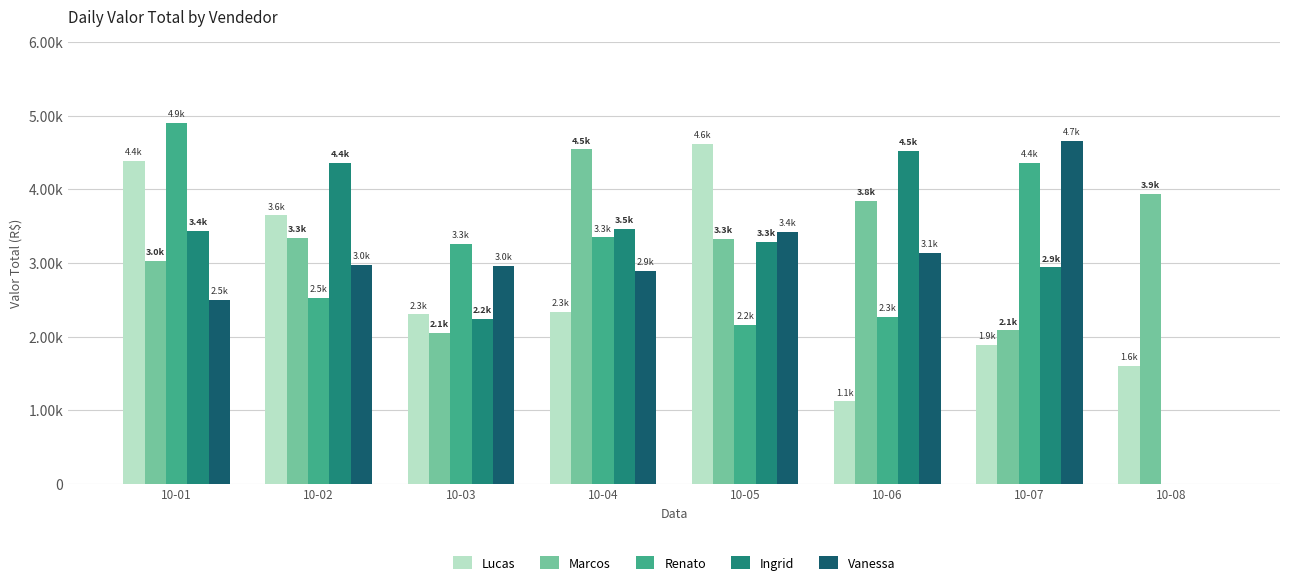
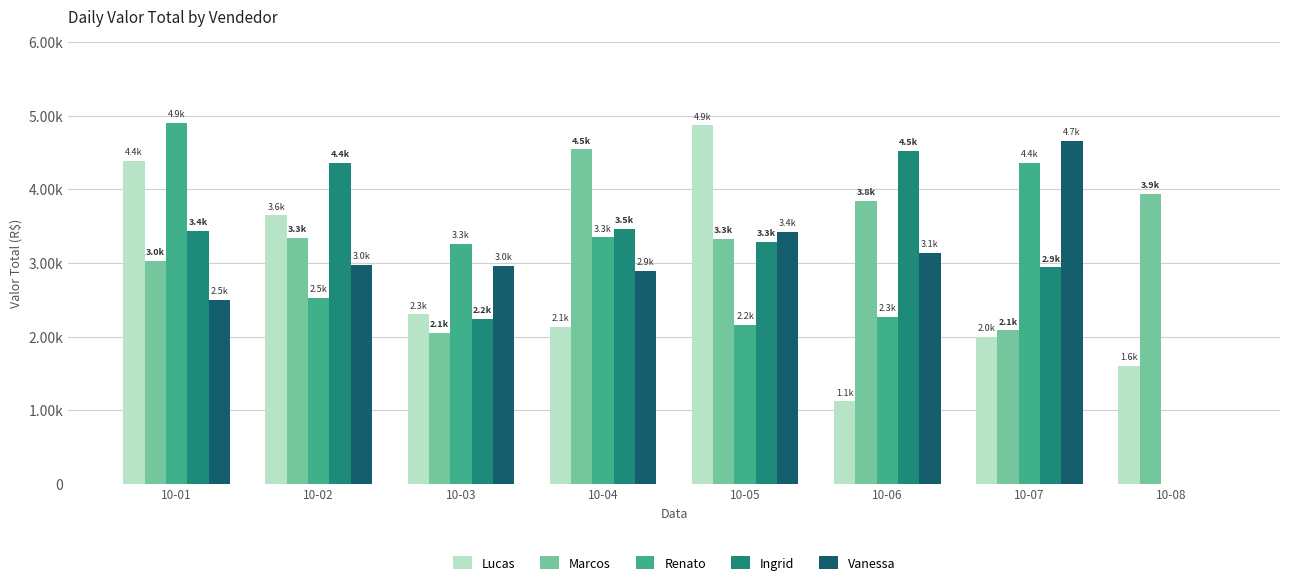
  {
    "Lucas": {
      "10-01": "4.4k",
      "10-02": "3.6k",
      "10-03": "2.3k",
-     "10-04": "2.3k",
-     "10-05": "4.6k",
+     "10-04": "2.1k",
+     "10-05": "4.9k",
      "10-06": "1.1k",
-     "10-07": "1.9k",
+     "10-07": "2.0k",
      "10-08": "1.6k"
    }
  }
